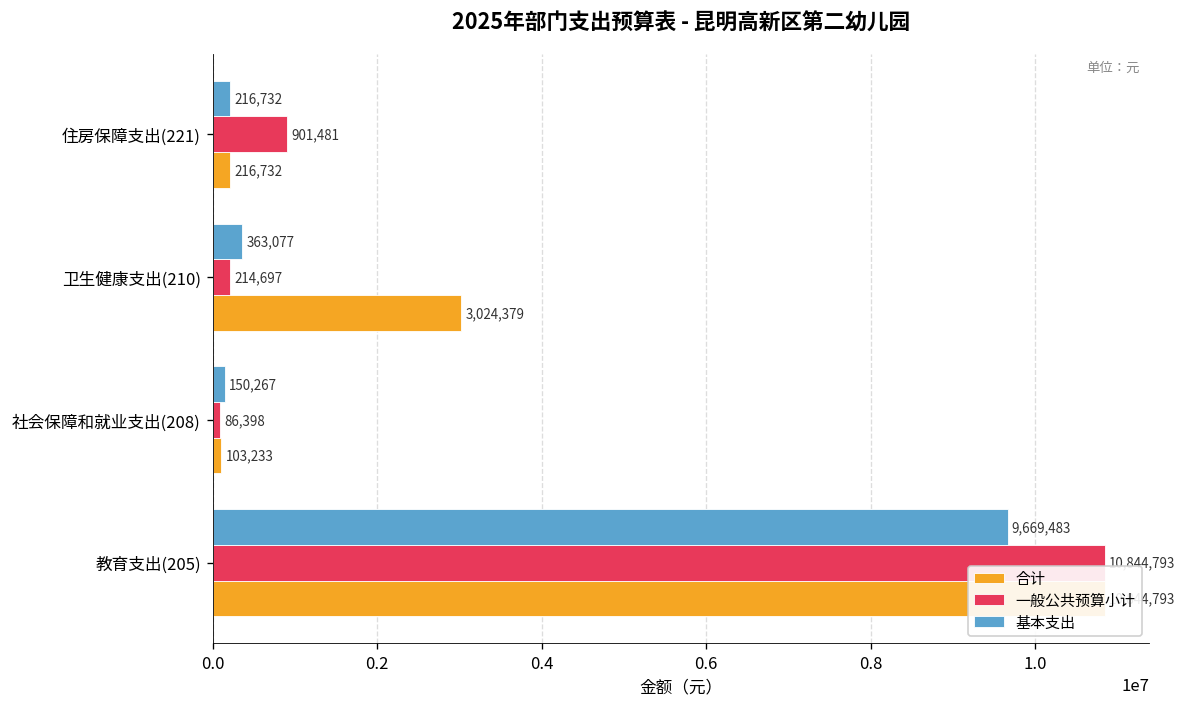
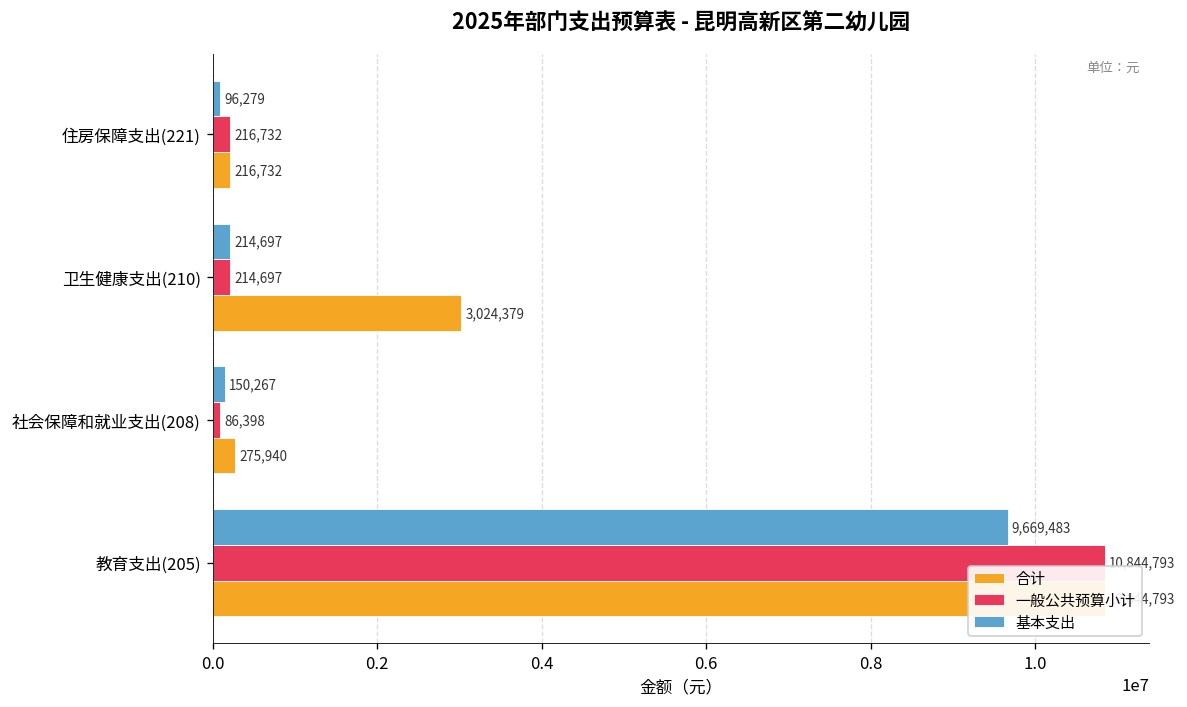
  {
    "合计": {
      "住房保障支出(221)": "216,732",
      "卫生健康支出(210)": "3,024,379",
-     "社会保障和就业支出(208)": "103,233"
+     "社会保障和就业支出(208)": "275,940"
    },
    "一般公共预算小计": {
-     "住房保障支出(221)": "901,481",
+     "住房保障支出(221)": "216,732",
      "卫生健康支出(210)": "214,697",
      "社会保障和就业支出(208)": "86,398"
    },
    "基本支出": {
-     "住房保障支出(221)": "216,732",
-     "卫生健康支出(210)": "363,077",
+     "住房保障支出(221)": "96,279",
+     "卫生健康支出(210)": "214,697",
      "社会保障和就业支出(208)": "150,267",
      "教育支出(205)": "9,669,483"
    }
  }
